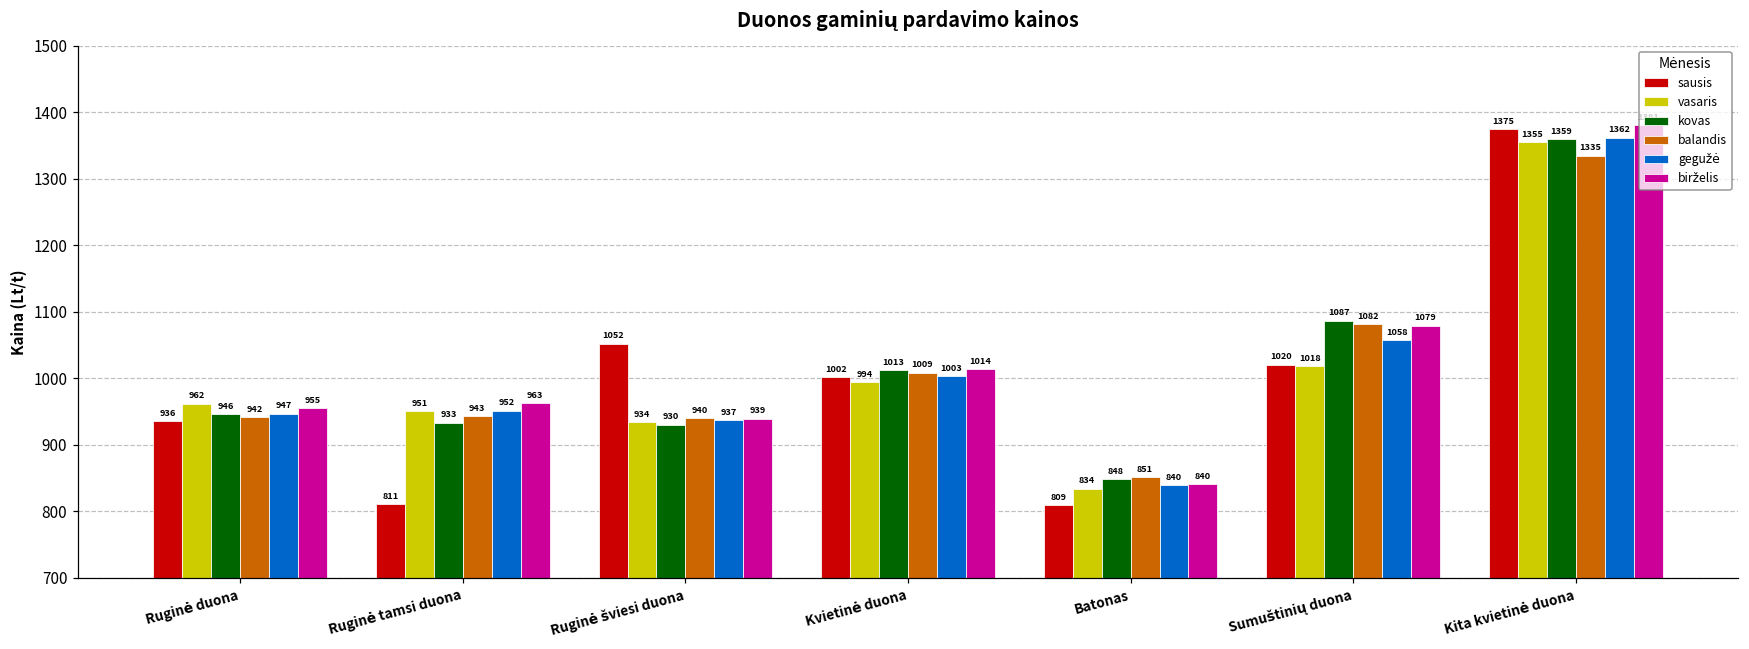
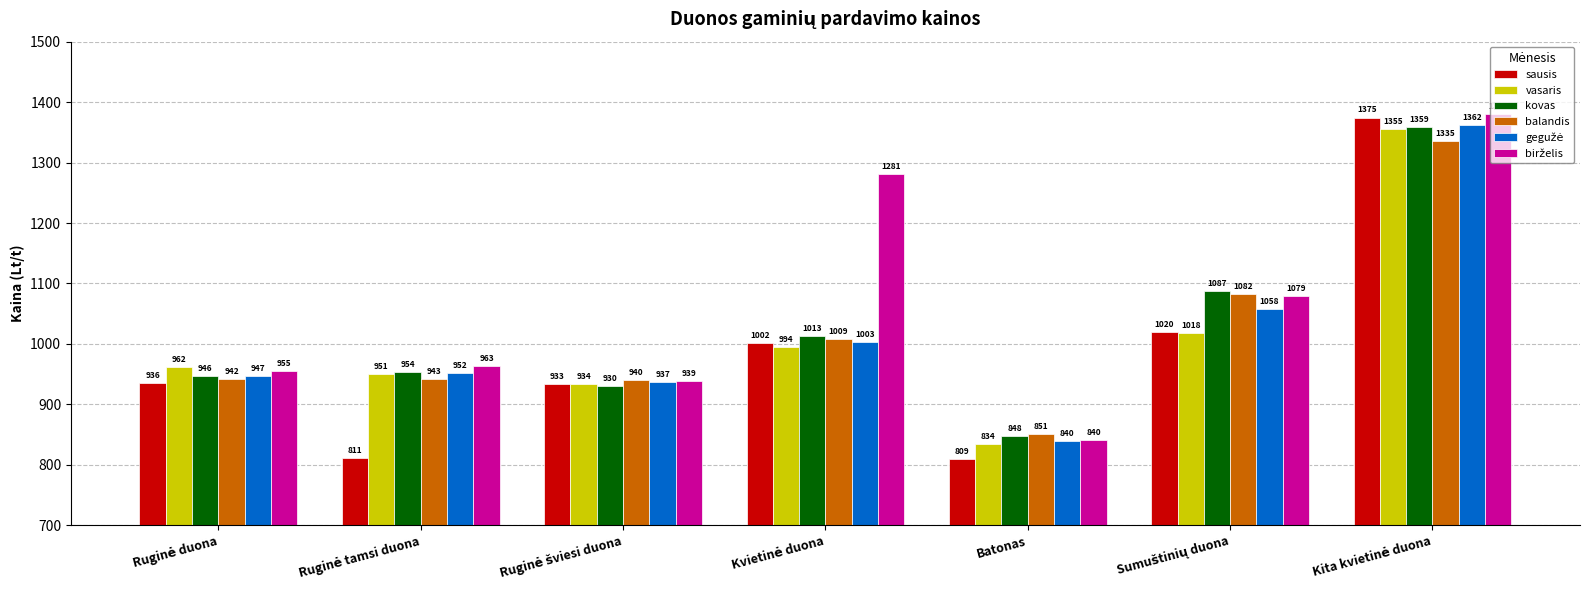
  {
    "sausis": {
      "Ruginė duona": 936,
      "Ruginė tamsi duona": 811,
-     "Ruginė šviesi duona": 1052,
+     "Ruginė šviesi duona": 933,
      "Kvietinė duona": 1002,
      "Batonas": 809,
      "Sumuštinių duona": 1020,
      "Kita kvietinė duona": 1375
    },
    "vasaris": {
      "Ruginė duona": 962,
      "Ruginė tamsi duona": 951,
      "Ruginė šviesi duona": 934,
      "Kvietinė duona": 994,
      "Batonas": 834,
      "Sumuštinių duona": 1018,
      "Kita kvietinė duona": 1355
    },
    "kovas": {
      "Ruginė duona": 946,
-     "Ruginė tamsi duona": 933,
+     "Ruginė tamsi duona": 954,
      "Ruginė šviesi duona": 930,
      "Kvietinė duona": 1013,
      "Batonas": 848,
      "Sumuštinių duona": 1087,
      "Kita kvietinė duona": 1359
    },
    "balandis": {
      "Ruginė duona": 942,
      "Ruginė tamsi duona": 943,
      "Ruginė šviesi duona": 940,
      "Kvietinė duona": 1009,
      "Batonas": 851,
      "Sumuštinių duona": 1082,
      "Kita kvietinė duona": 1335
    },
    "gegužė": {
      "Ruginė duona": 947,
      "Ruginė tamsi duona": 952,
      "Ruginė šviesi duona": 937,
      "Kvietinė duona": 1003,
      "Batonas": 840,
      "Sumuštinių duona": 1058,
      "Kita kvietinė duona": 1362
    },
    "birželis": {
      "Ruginė duona": 955,
      "Ruginė tamsi duona": 963,
      "Ruginė šviesi duona": 939,
-     "Kvietinė duona": 1014,
+     "Kvietinė duona": 1281,
      "Batonas": 840,
      "Sumuštinių duona": 1079
    }
  }
